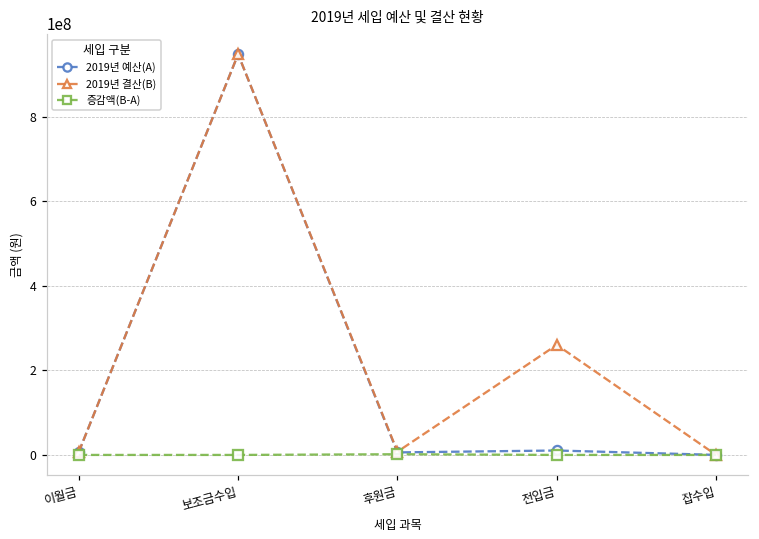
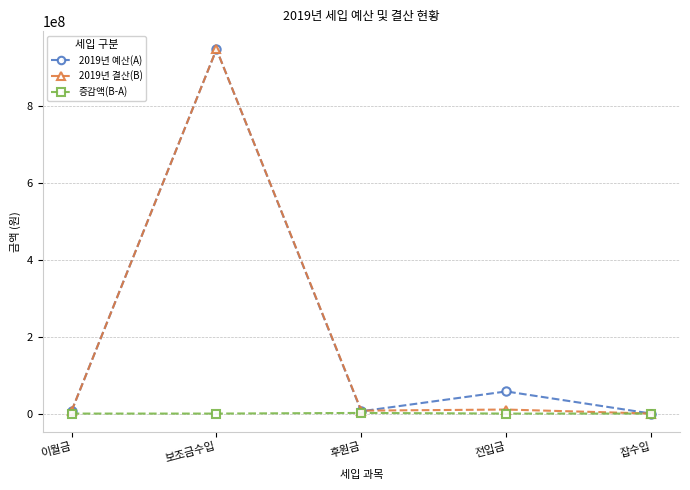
  {
    "2019년 예산(A)": {
-     "전입금": 10000000
+     "전입금": 60000000
    },
    "2019년 결산(B)": {
-     "전입금": 260000000
+     "전입금": 10000000
    },
    "증감액(B-A)": {
      "이월금": 0,
      "보조금수입": 0,
      "전입금": 0
    }
  }
